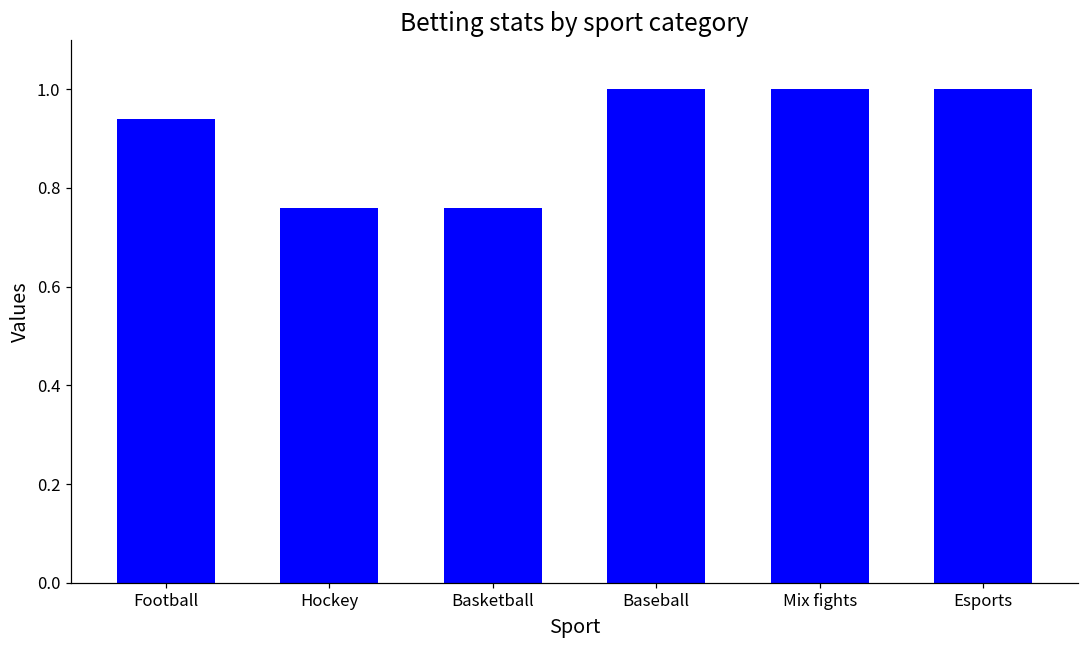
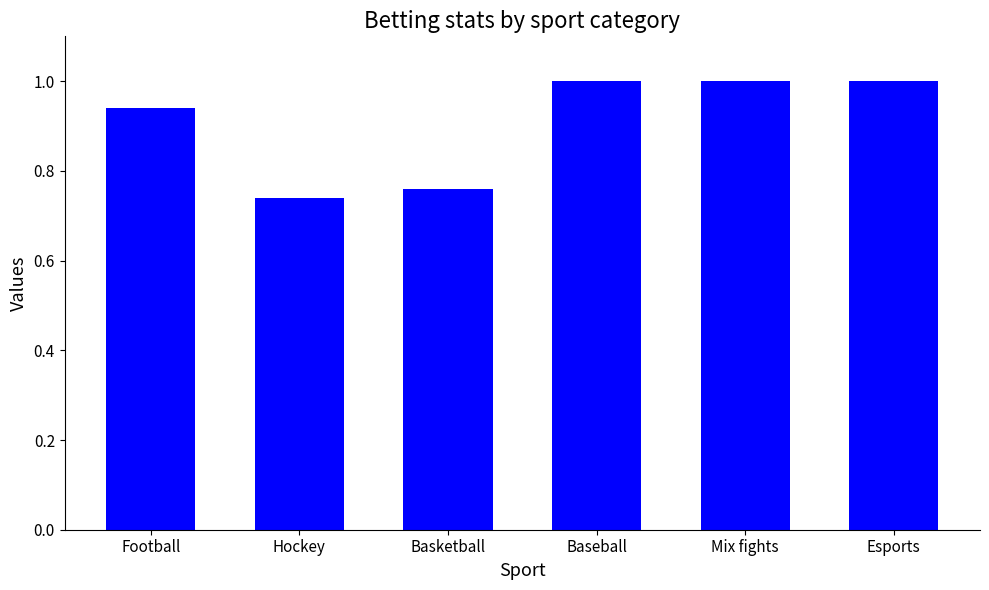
  {
    "Football": 0.94,
-   "Hockey": 0.76,
+   "Hockey": 0.74,
    "Basketball": 0.76,
    "Baseball": 1.00,
    "Mix fights": 1.00,
    "Esports": 1.00
  }
